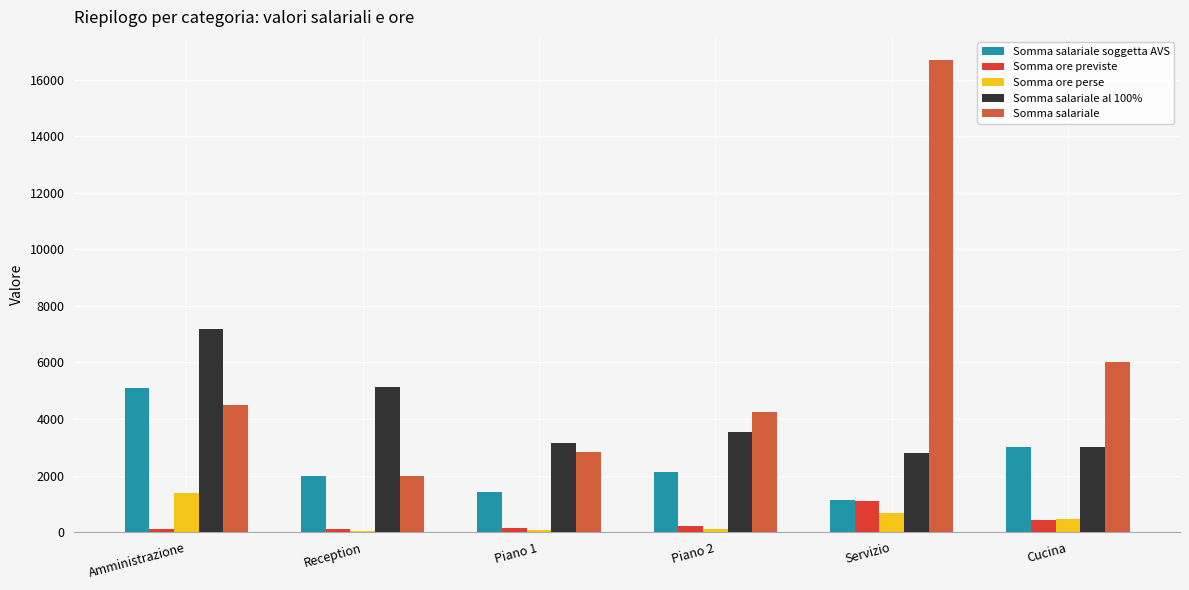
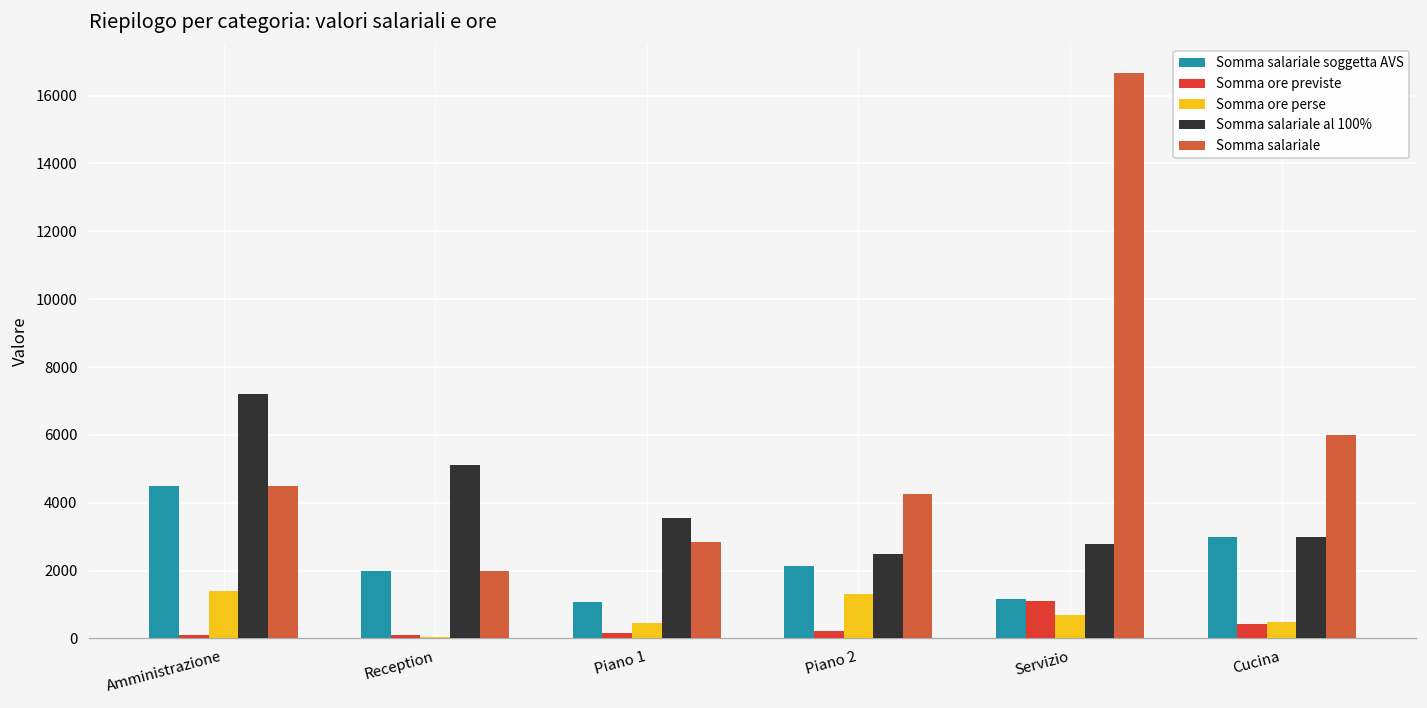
  {
    "Somma salariale soggetta AVS": {
-     "Amministrazione": 5100,
+     "Amministrazione": 4500,
      "Reception": 2000,
-     "Piano 1": 1400,
+     "Piano 1": 1100,
      "Piano 2": 2100,
      "Servizio": 1100,
      "Cucina": 3000
    },
    "Somma ore perse": {
      "Amministrazione": 1400,
-     "Piano 1": 100,
-     "Piano 2": 100,
+     "Piano 1": 500,
+     "Piano 2": 1300,
      "Servizio": 700,
      "Cucina": 500
    },
    "Somma salariale al 100%": {
      "Amministrazione": 7200,
      "Reception": 5100,
-     "Piano 1": 3100,
-     "Piano 2": 3600,
+     "Piano 1": 3600,
+     "Piano 2": 2500,
      "Servizio": 2800,
      "Cucina": 3000
    }
  }
